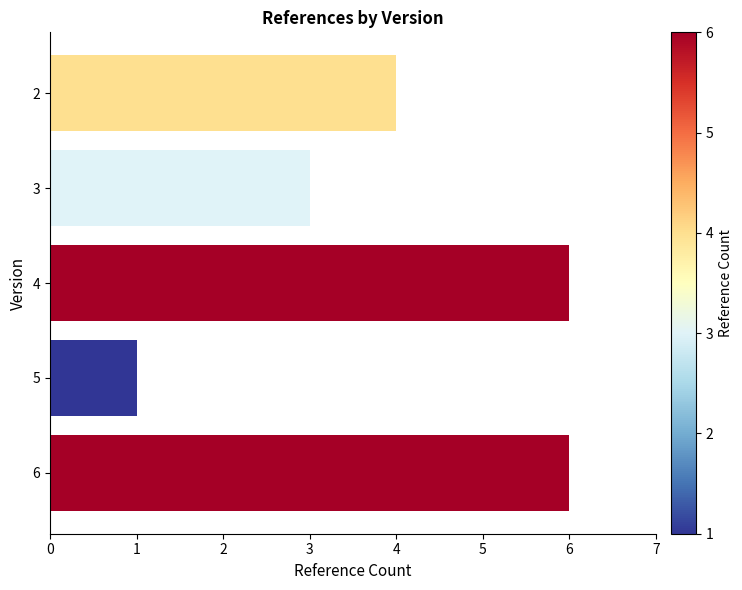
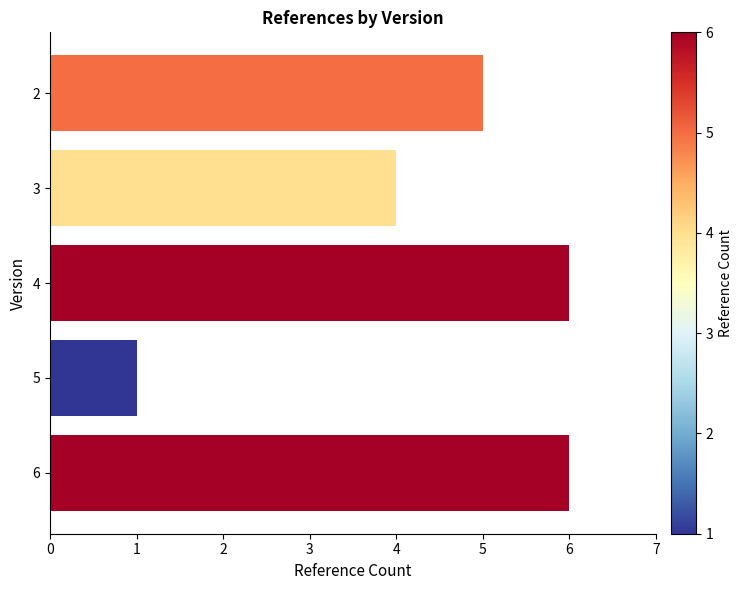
  {
-   "2": 4,
-   "3": 3,
+   "2": 5,
+   "3": 4,
    "4": 6,
    "5": 1,
    "6": 6
  }
